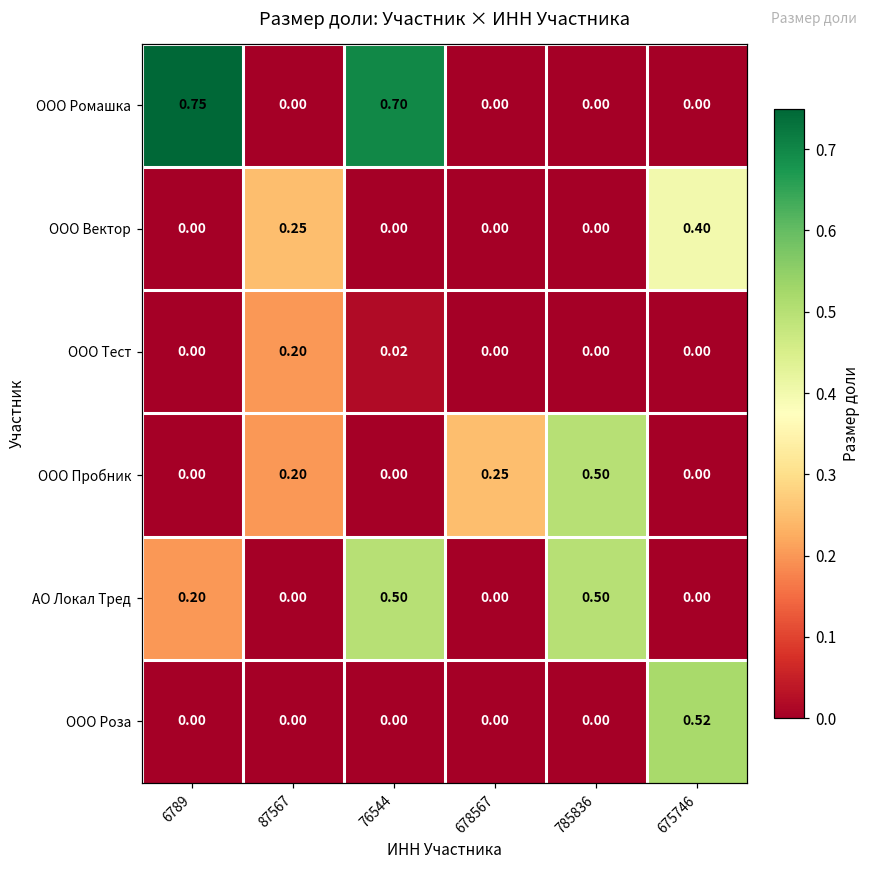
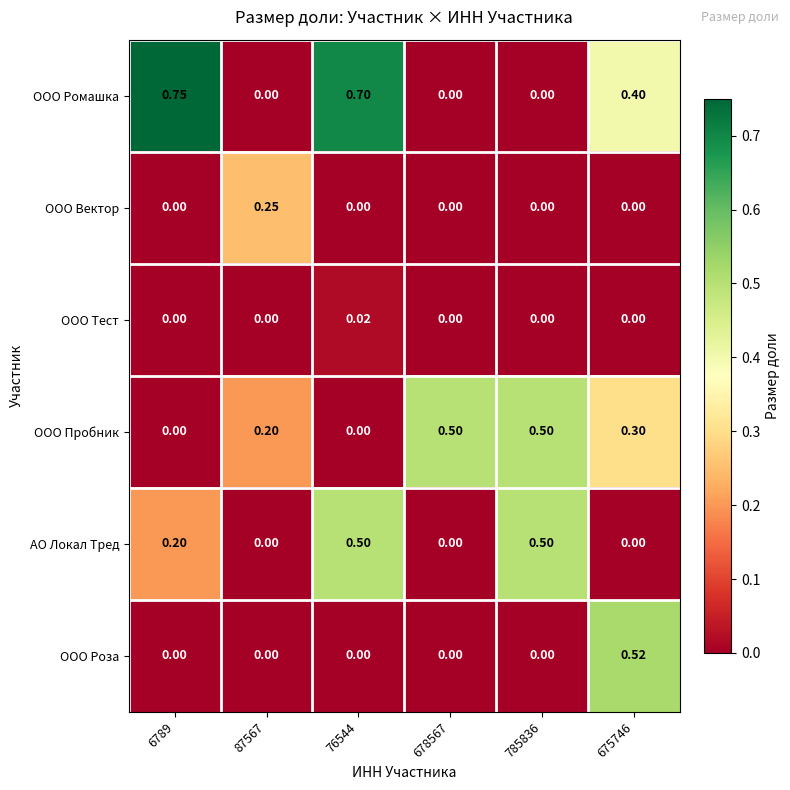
  {
    "ООО Ромашка": {
      "6789": 0.75,
      "87567": 0.00,
      "76544": 0.70,
      "678567": 0.00,
      "785836": 0.00,
-     "675746": 0.00
+     "675746": 0.40
    },
    "ООО Вектор": {
      "6789": 0.00,
      "87567": 0.25,
      "76544": 0.00,
      "678567": 0.00,
      "785836": 0.00,
-     "675746": 0.40
+     "675746": 0.00
    },
    "ООО Тест": {
      "6789": 0.00,
-     "87567": 0.20,
+     "87567": 0.00,
      "76544": 0.02,
      "678567": 0.00,
      "785836": 0.00,
      "675746": 0.00
    },
    "ООО Пробник": {
      "6789": 0.00,
      "87567": 0.20,
      "76544": 0.00,
-     "678567": 0.25,
+     "678567": 0.50,
      "785836": 0.50,
-     "675746": 0.00
+     "675746": 0.30
    },
    "АО Локал Тред": {
      "6789": 0.20,
      "87567": 0.00,
      "76544": 0.50,
      "678567": 0.00,
      "785836": 0.50,
      "675746": 0.00
    },
    "ООО Роза": {
      "6789": 0.00,
      "87567": 0.00,
      "76544": 0.00,
      "678567": 0.00,
      "785836": 0.00,
      "675746": 0.52
    }
  }
